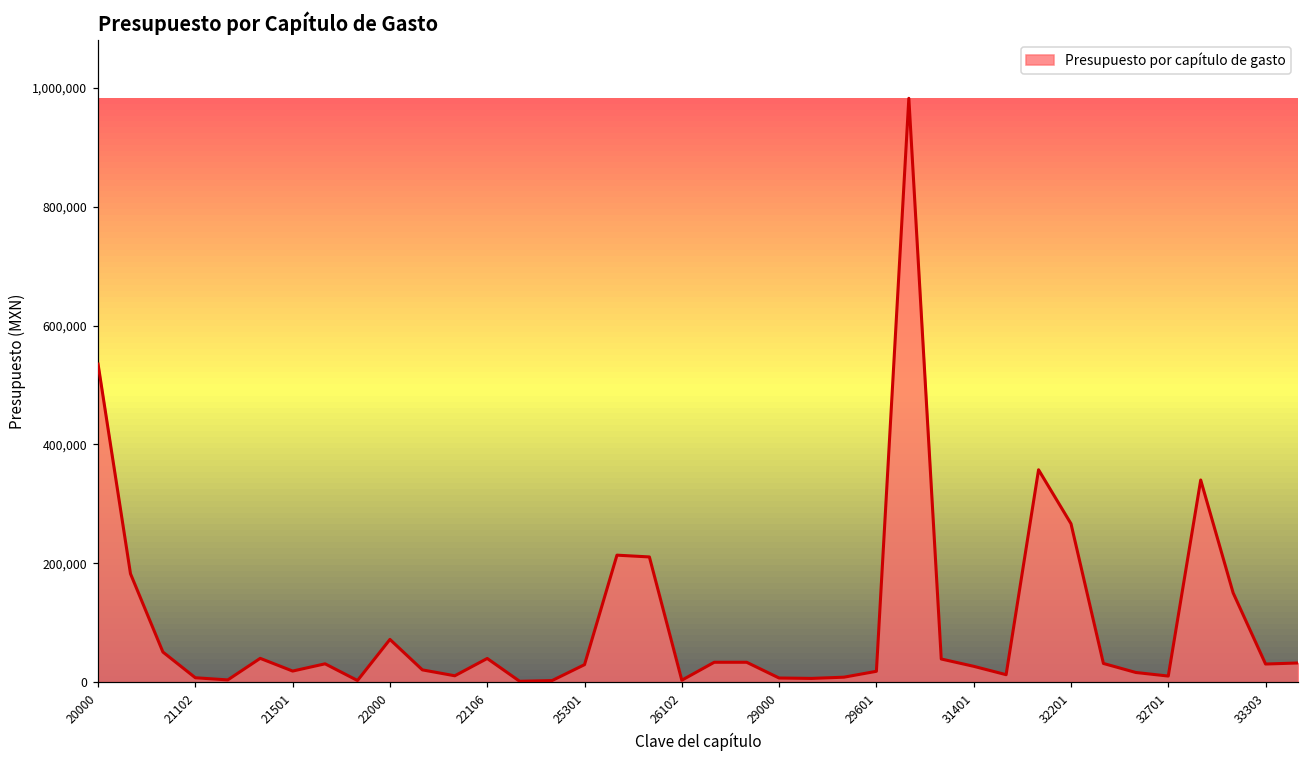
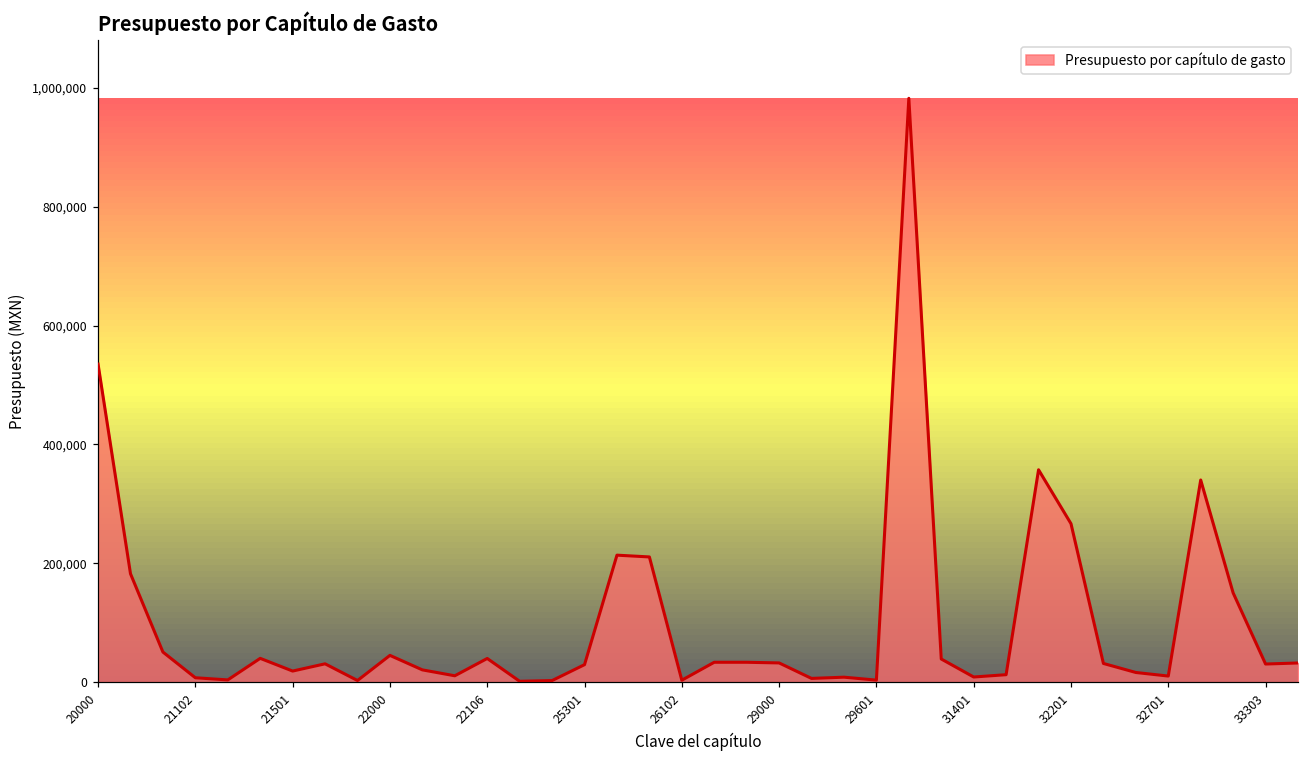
  {
    "20000": "540,000",
    "21102": "10,000",
    "21501": "20,000",
-   "22000": "70,000",
+   "22000": "40,000",
    "22106": "40,000",
    "25301": "30,000",
    "26102": "0",
-   "29000": "10,000",
-   "29601": "20,000",
-   "31401": "30,000",
+   "29000": "30,000",
+   "29601": "0",
+   "31401": "10,000",
    "32201": "270,000",
    "32701": "10,000",
    "33303": "30,000"
  }
